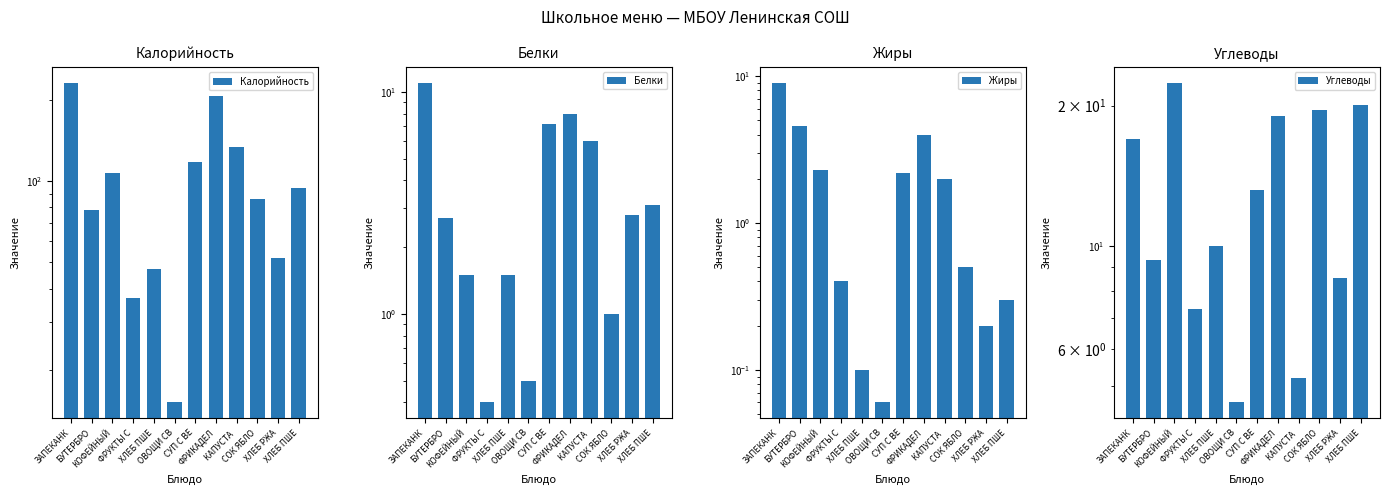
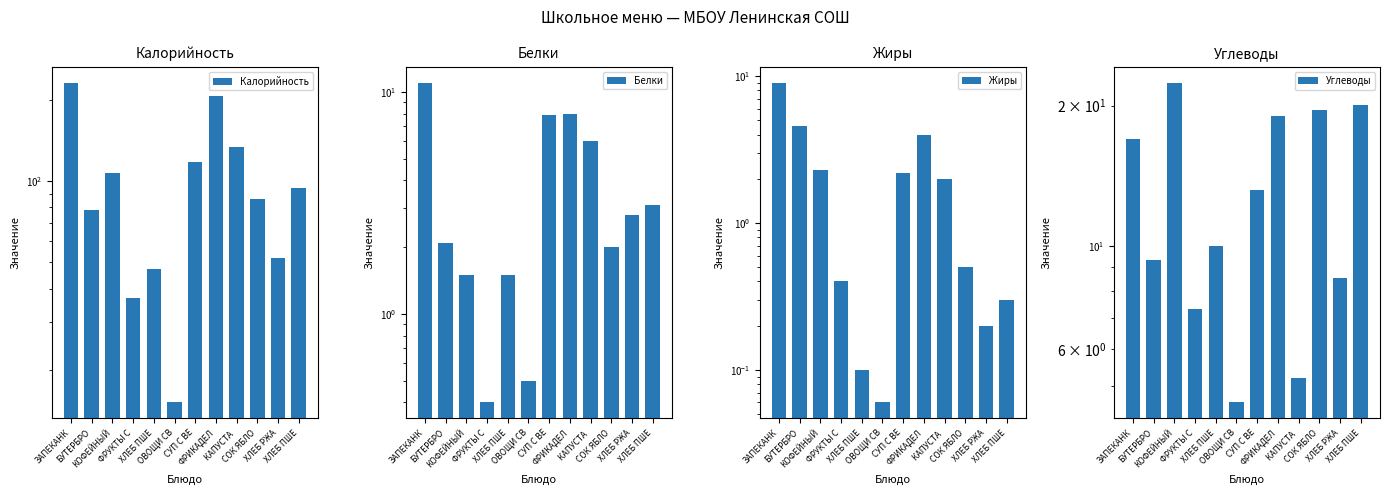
  {
    "Белки": {
      "ЗАПЕКАНК": 11,
-     "БУТЕРБРО": 2.7,
+     "БУТЕРБРО": 2.1,
      "КОФЕЙНЫЙ": 1.5,
      "ФРУКТЫ С": 0.4,
      "ОВОЩИ СВ": 0.5,
-     "СУП С ВЕ": 7.2,
+     "СУП С ВЕ": 7.9,
      "ФРИКАДЕЛ": 8.0,
      "КАПУСТА": 6.0,
-     "СОК ЯБЛО": 1,
+     "СОК ЯБЛО": 2,
      "ХЛЕБ РЖА": 2.8
    },
    "Жиры": {
      "ЗАПЕКАНК": 9,
      "БУТЕРБРО": 4.6,
      "КОФЕЙНЫЙ": 2.3,
      "ФРУКТЫ С": 0.40,
      "ОВОЩИ СВ": 0.060,
      "СУП С ВЕ": 2.2,
      "ФРИКАДЕЛ": 4.0,
      "КАПУСТА": 2.0,
      "СОК ЯБЛО": 0.50,
      "ХЛЕБ РЖА": 0.20
    }
  }
